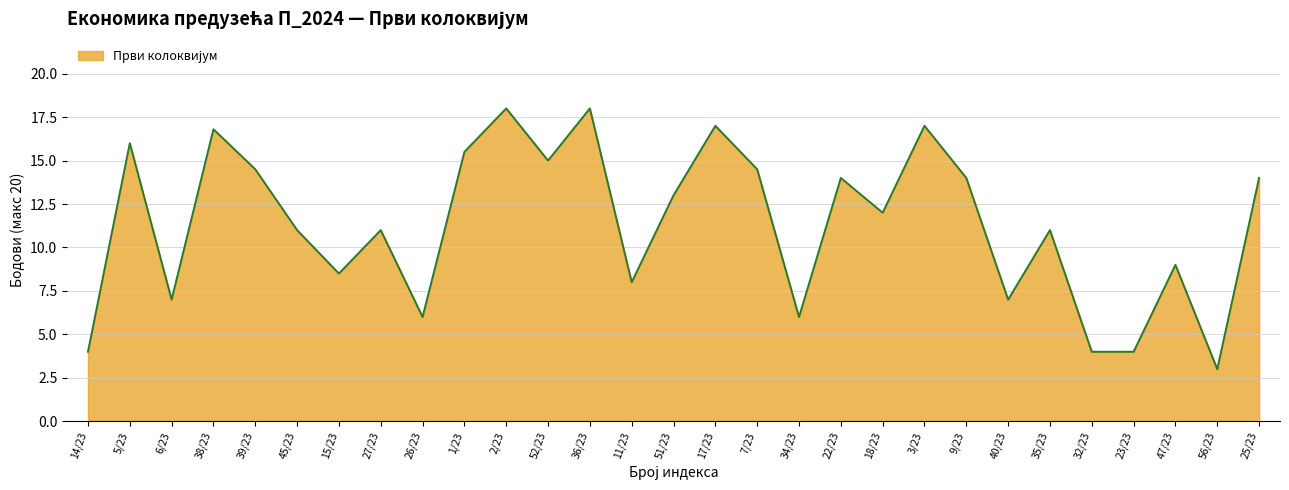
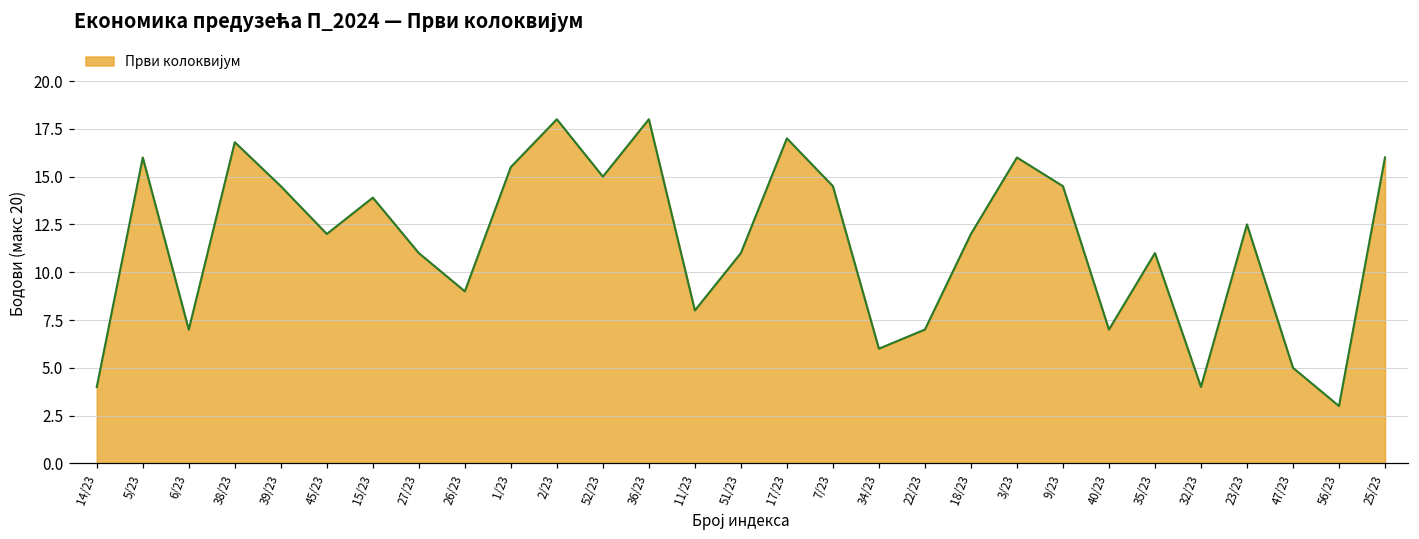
  {
    "14/23": 4.0,
    "5/23": 16.0,
    "6/23": 7.0,
    "38/23": 16.8,
    "39/23": 14.5,
-   "45/23": 11,
-   "15/23": 8.5,
+   "45/23": 12,
+   "15/23": 13.9,
    "27/23": 11.0,
-   "26/23": 6,
+   "26/23": 9,
    "1/23": 15.5,
    "2/23": 18.0,
    "52/23": 15.0,
    "36/23": 18.0,
    "11/23": 8.0,
-   "51/23": 13,
+   "51/23": 11,
    "17/23": 17.0,
    "7/23": 14.5,
    "34/23": 6.0,
-   "22/23": 14,
+   "22/23": 7,
    "18/23": 12.0,
-   "3/23": 17,
-   "9/23": 14.0,
+   "3/23": 16,
+   "9/23": 14.5,
    "40/23": 7.0,
    "35/23": 11.0,
    "32/23": 4.0,
-   "23/23": 4.0,
-   "47/23": 9,
+   "23/23": 12.5,
+   "47/23": 5,
    "56/23": 3.0,
-   "25/23": 14
+   "25/23": 16
  }
